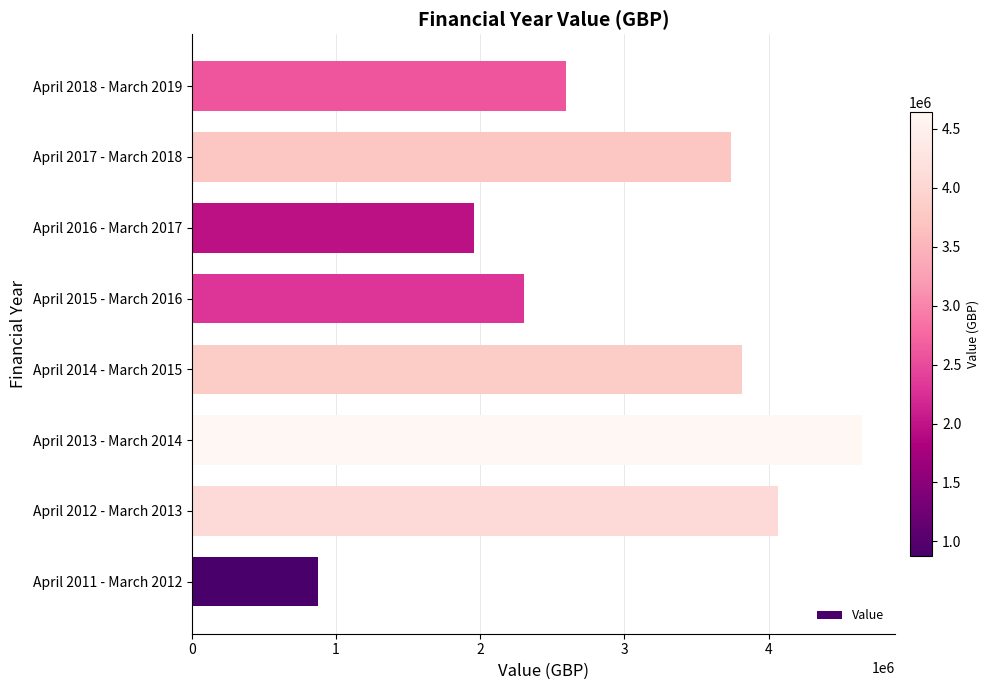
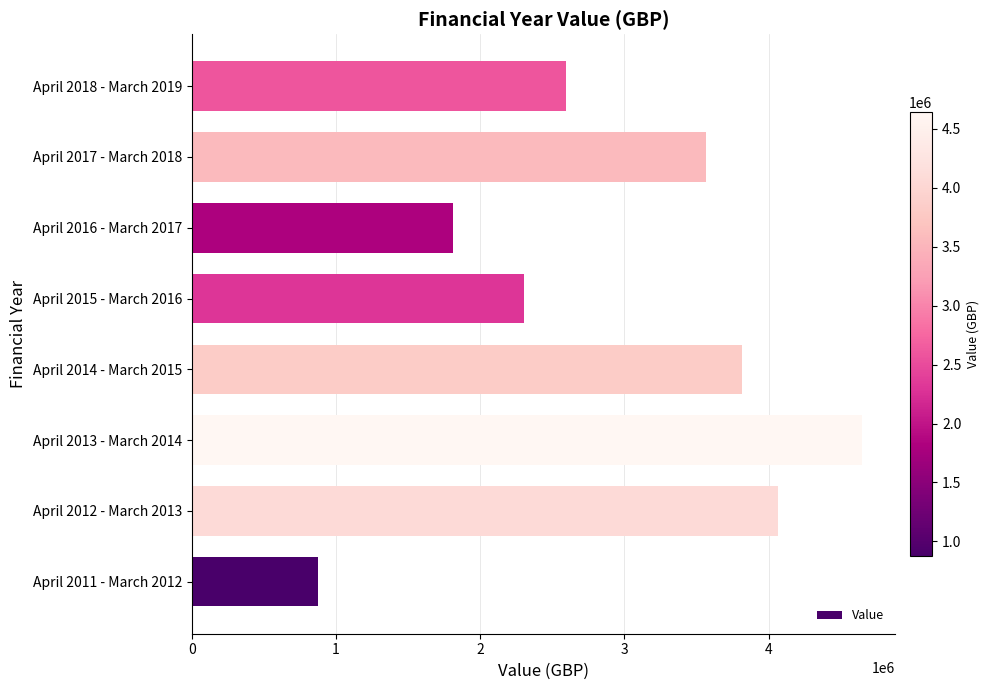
  {
    "April 2018 - March 2019": 2590000,
-   "April 2017 - March 2018": 3740000,
-   "April 2016 - March 2017": 1960000,
+   "April 2017 - March 2018": 3570000,
+   "April 2016 - March 2017": 1820000,
    "April 2015 - March 2016": 2300000,
    "April 2014 - March 2015": 3820000,
    "April 2013 - March 2014": 4650000,
    "April 2012 - March 2013": 4070000,
    "April 2011 - March 2012": 870000
  }
